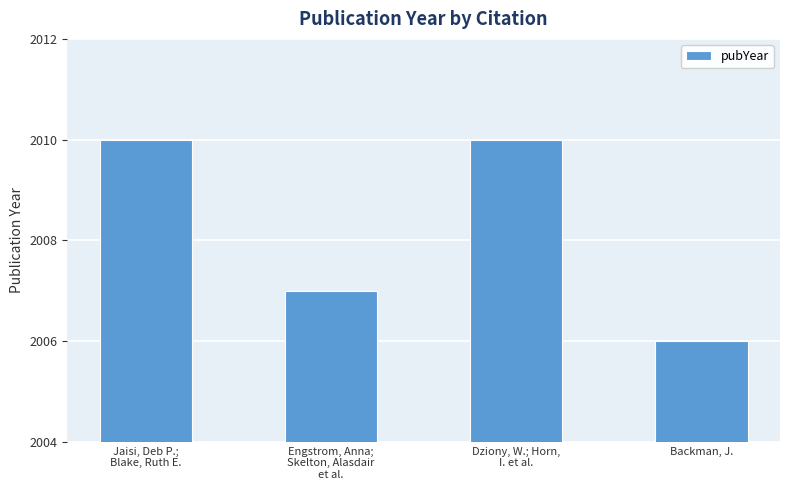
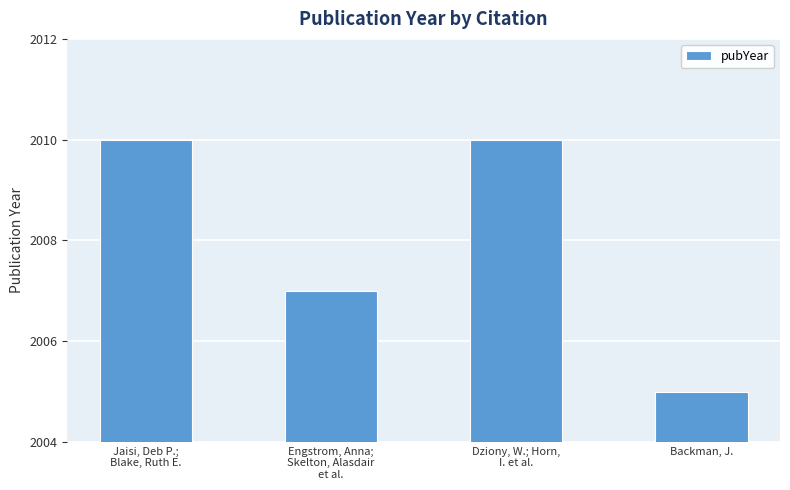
  {
    "Jaisi, Deb P.; Blake, Ruth E.": 2010,
    "Engstrom, Anna; Skelton, Alasdair et al.": 2007,
    "Dziony, W.; Horn, I. et al.": 2010,
-   "Backman, J.": 2006
+   "Backman, J.": 2005
  }
